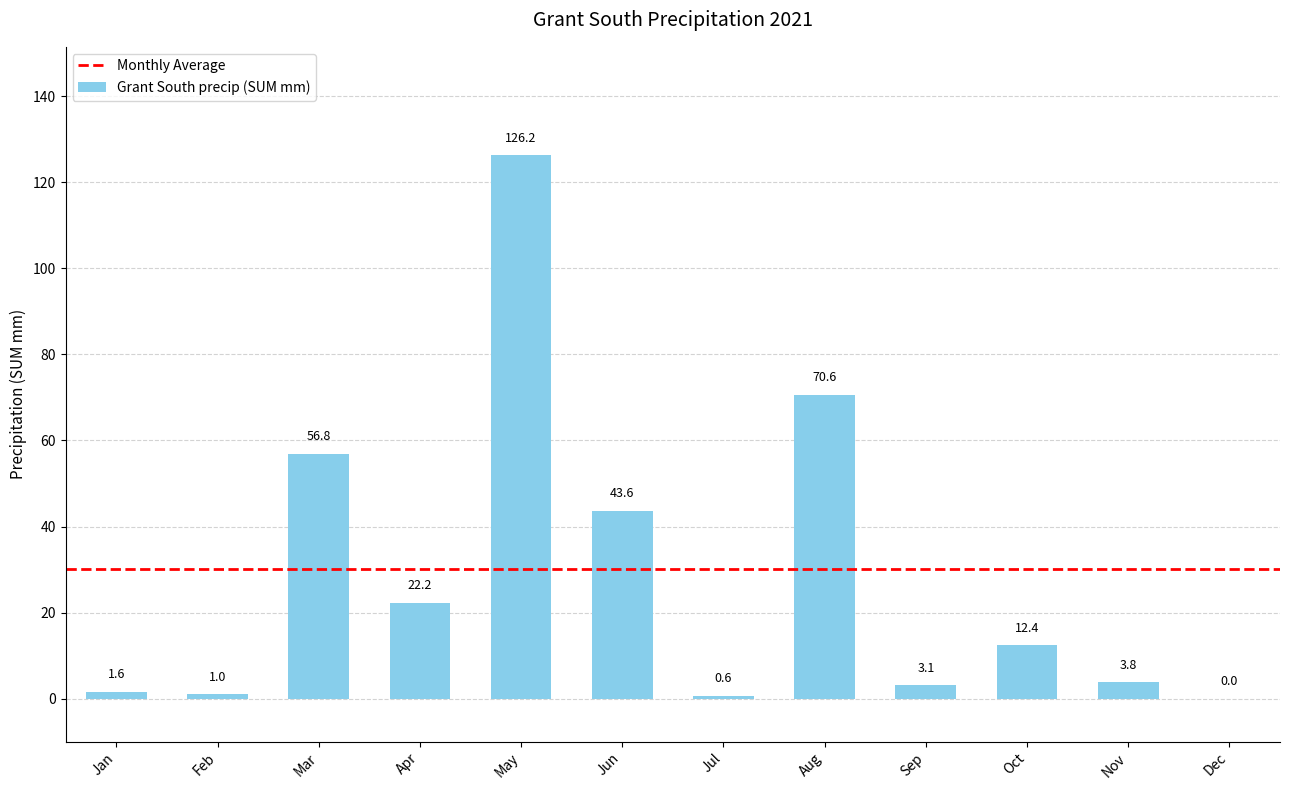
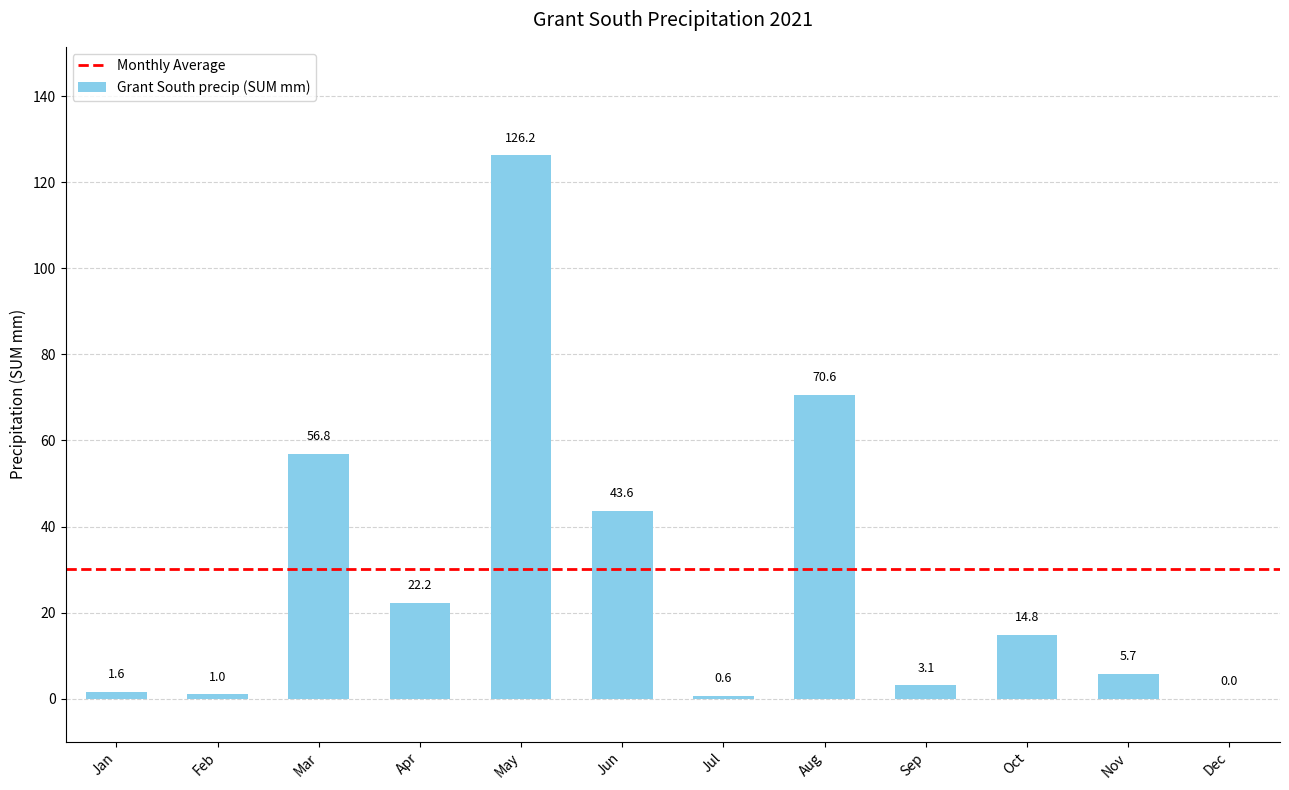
  {
    "Jan": 1.6,
    "Feb": 1.0,
    "Mar": 56.8,
    "Apr": 22.2,
    "May": 126.2,
    "Jun": 43.6,
    "Jul": 0.6,
    "Aug": 70.6,
    "Sep": 3.1,
-   "Oct": 12.4,
-   "Nov": 3.8,
+   "Oct": 14.8,
+   "Nov": 5.7,
    "Dec": 0.0
  }
